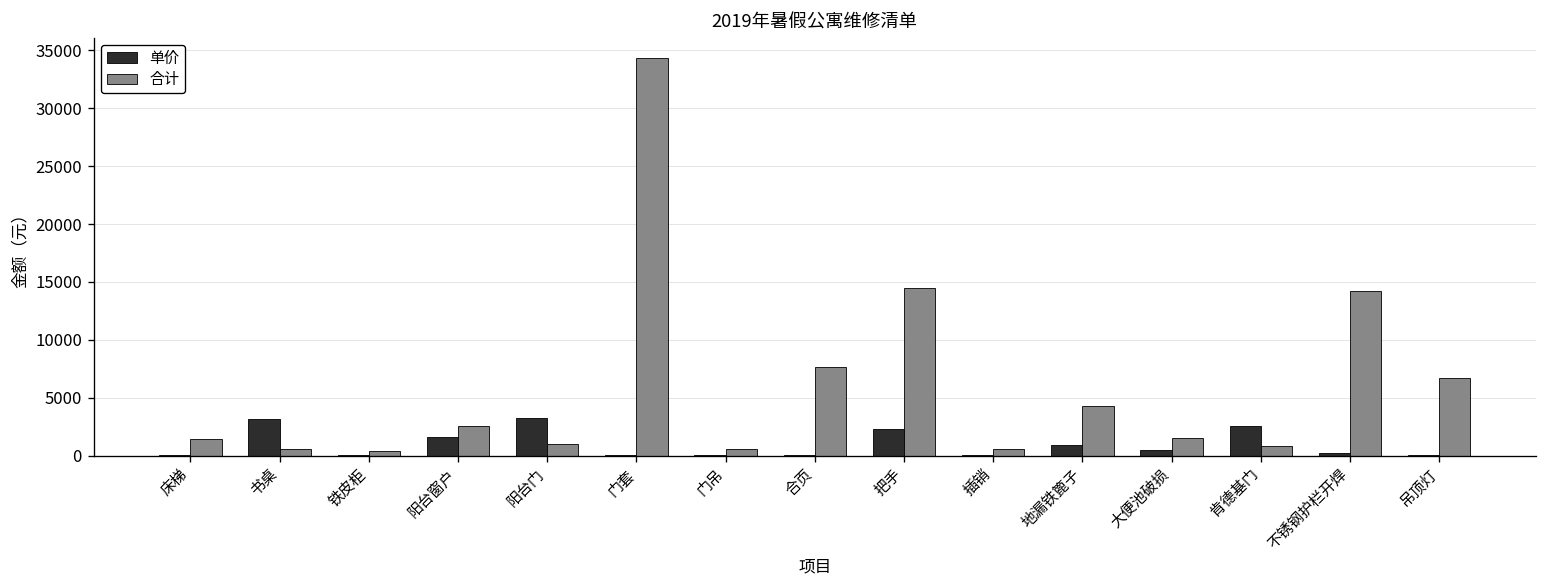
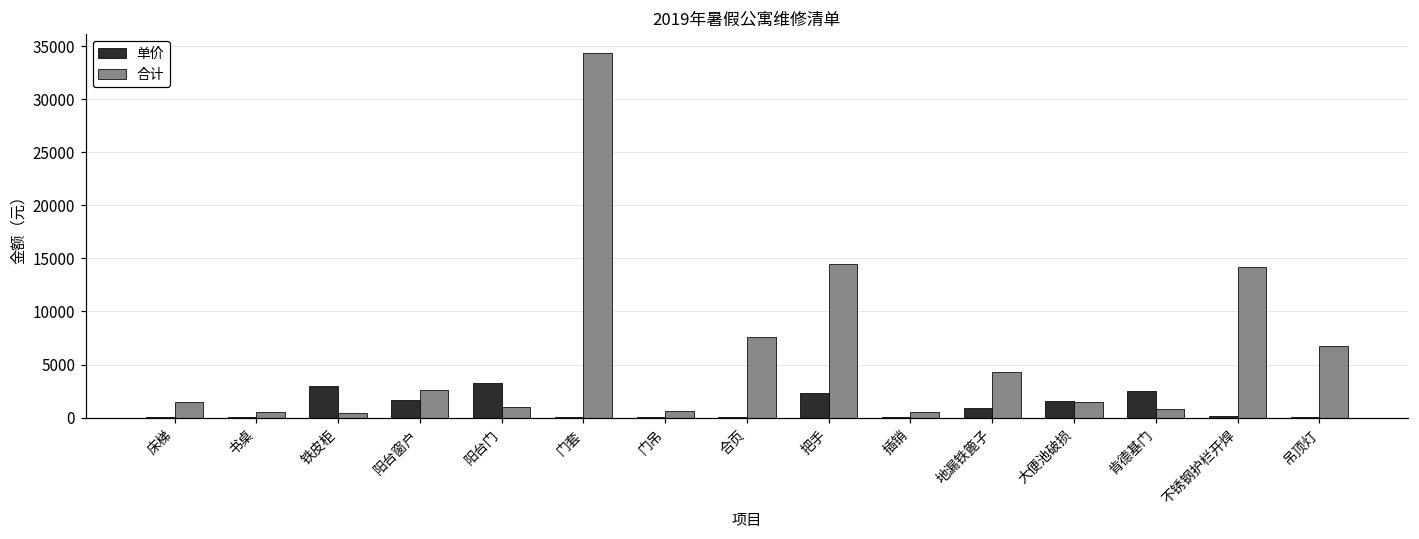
  {
    "单价": {
-     "书桌": 3000,
-     "铁皮柜": 0,
+     "书桌": 0,
+     "铁皮柜": 3000,
      "阳台窗户": 2000,
      "阳台门": 3000,
      "把手": 2000,
      "地漏铁篦子": 1000,
-     "大便池破损": 1000,
+     "大便池破损": 2000,
      "肯德基门": 3000
    },
    "合计": {
      "床梯": 1000,
      "书桌": 1000,
      "铁皮柜": 0,
      "阳台窗户": 3000,
      "阳台门": 1000,
      "门套": 34000,
      "门吊": 1000,
      "合页": 8000,
      "把手": 15000,
      "插销": 1000,
      "地漏铁篦子": 4000,
      "大便池破损": 2000,
      "肯德基门": 1000,
      "不锈钢护栏开焊": 14000,
      "吊顶灯": 7000
    }
  }
